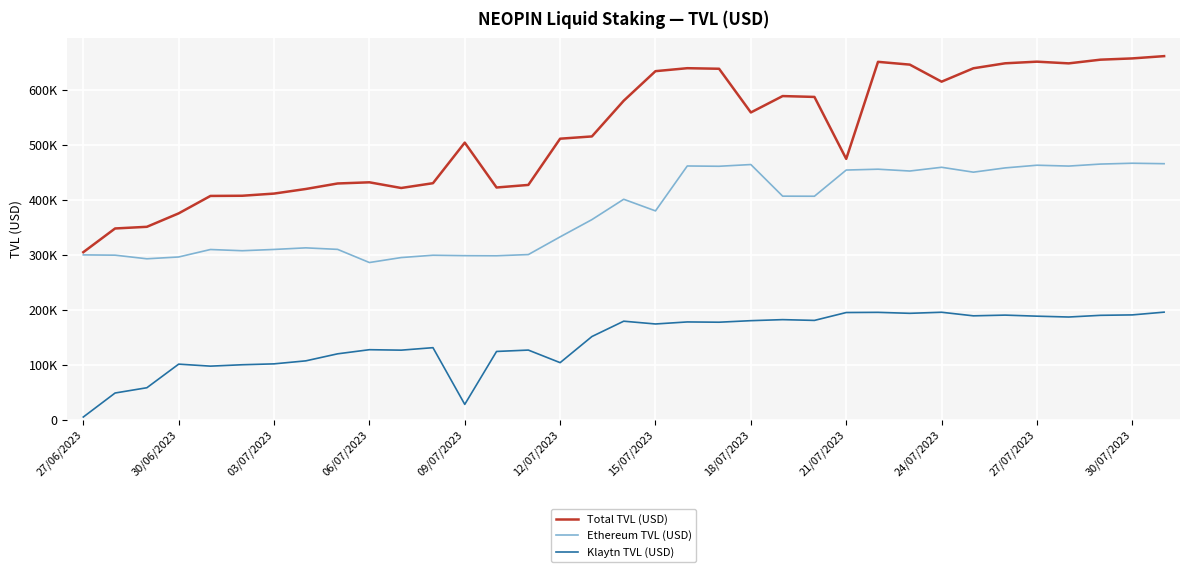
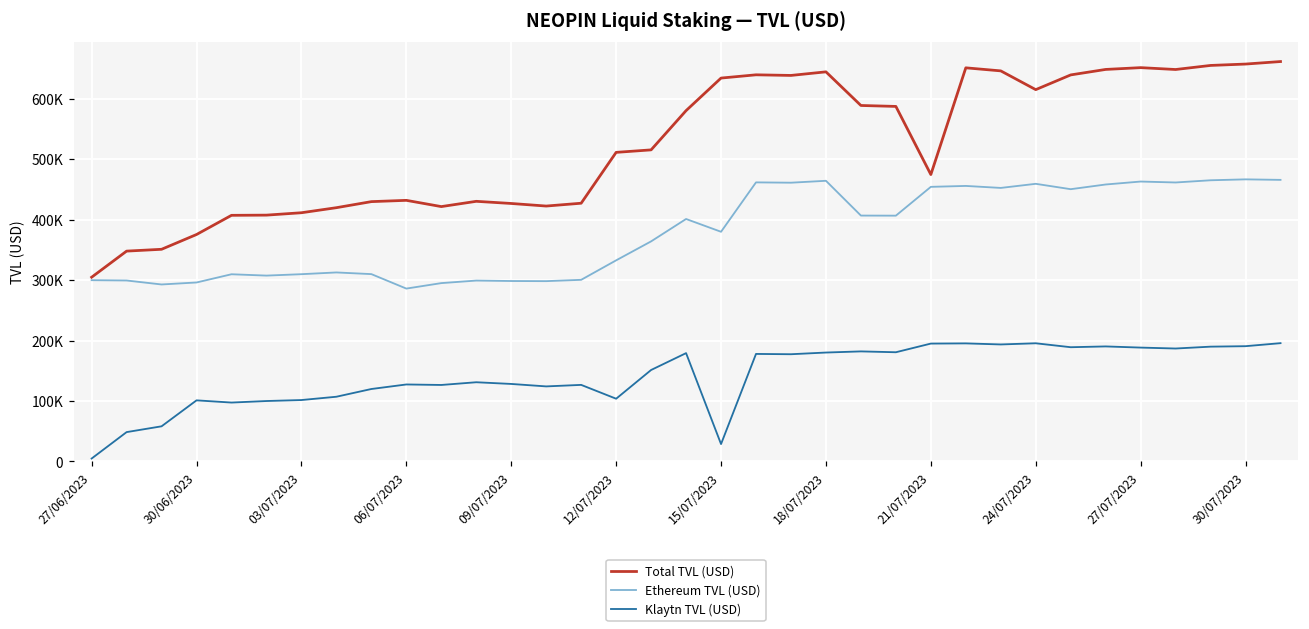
  {
    "Total TVL (USD)": {
      "27/06/2023": 300000,
      "30/06/2023": 380000,
      "03/07/2023": 410000,
      "06/07/2023": 430000,
-     "09/07/2023": 500000,
+     "09/07/2023": 430000,
      "12/07/2023": 510000,
      "15/07/2023": 630000,
-     "18/07/2023": 560000,
+     "18/07/2023": 640000,
      "21/07/2023": 470000,
      "24/07/2023": 620000,
      "27/07/2023": 650000,
      "30/07/2023": 660000
    },
    "Ethereum TVL (USD)": {
      "27/06/2023": 300000,
      "30/06/2023": 300000,
      "03/07/2023": 310000,
      "06/07/2023": 290000,
      "09/07/2023": 300000,
      "12/07/2023": 330000,
      "15/07/2023": 380000,
      "18/07/2023": 460000,
      "21/07/2023": 450000,
      "24/07/2023": 460000,
      "27/07/2023": 460000,
      "30/07/2023": 470000
    },
    "Klaytn TVL (USD)": {
      "27/06/2023": 0,
      "30/06/2023": 100000,
      "03/07/2023": 100000,
      "06/07/2023": 130000,
-     "09/07/2023": 30000,
+     "09/07/2023": 130000,
      "12/07/2023": 100000,
-     "15/07/2023": 170000,
+     "15/07/2023": 30000,
      "18/07/2023": 180000,
      "21/07/2023": 200000,
      "24/07/2023": 200000,
      "27/07/2023": 190000,
      "30/07/2023": 190000
    }
  }
